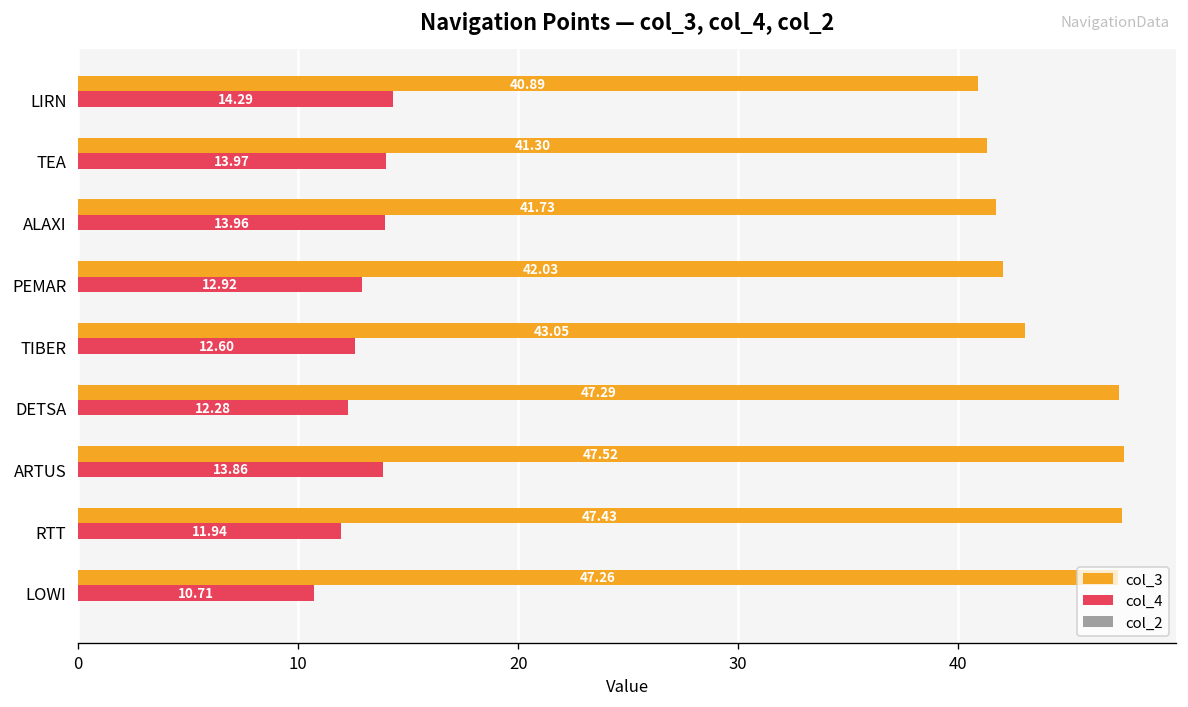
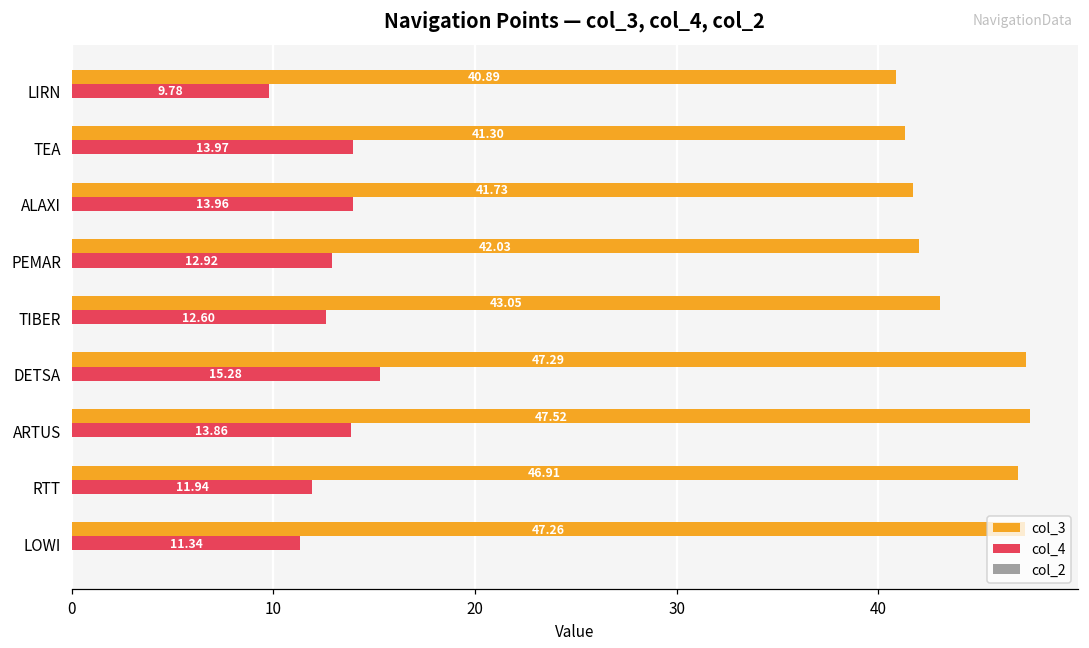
  {
    "col_3": {
      "LIRN": 40.89,
      "TEA": 41.30,
      "ALAXI": 41.73,
      "PEMAR": 42.03,
      "TIBER": 43.05,
      "DETSA": 47.29,
      "ARTUS": 47.52,
-     "RTT": 47.43
+     "RTT": 46.91
    },
    "col_4": {
-     "LIRN": 14.29,
+     "LIRN": 9.78,
      "TEA": 13.97,
      "ALAXI": 13.96,
      "PEMAR": 12.92,
      "TIBER": 12.60,
-     "DETSA": 12.28,
+     "DETSA": 15.28,
      "ARTUS": 13.86,
      "RTT": 11.94,
-     "LOWI": 10.71
+     "LOWI": 11.34
    },
    "col_2": {
      "LIRN": 0.0,
      "TEA": 0.0,
      "ALAXI": 0.0,
      "PEMAR": 0.0,
      "TIBER": 0.0,
      "DETSA": 0.0,
      "ARTUS": 0.0,
      "RTT": 0.0,
      "LOWI": 0.0
    }
  }
